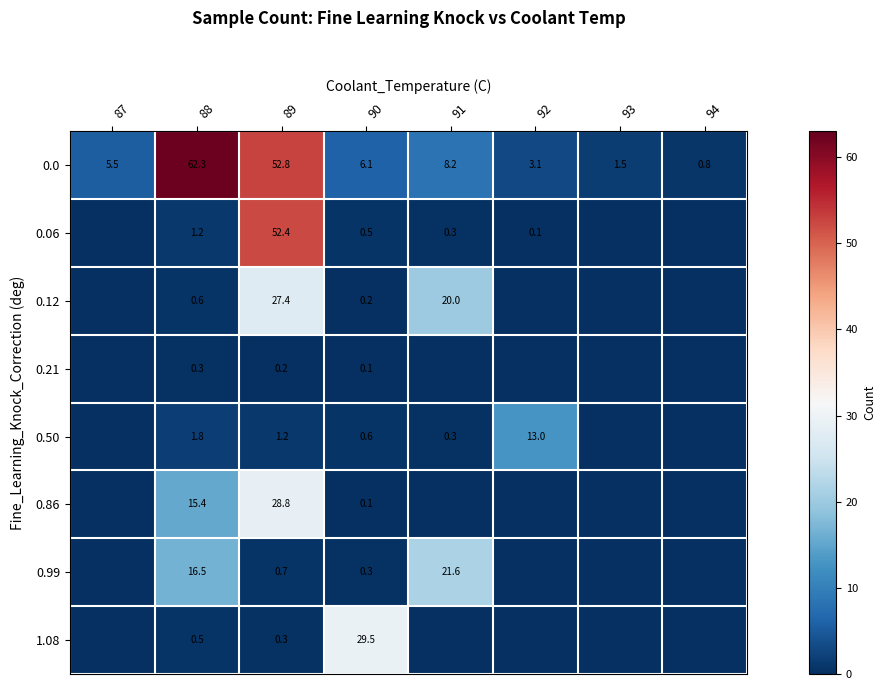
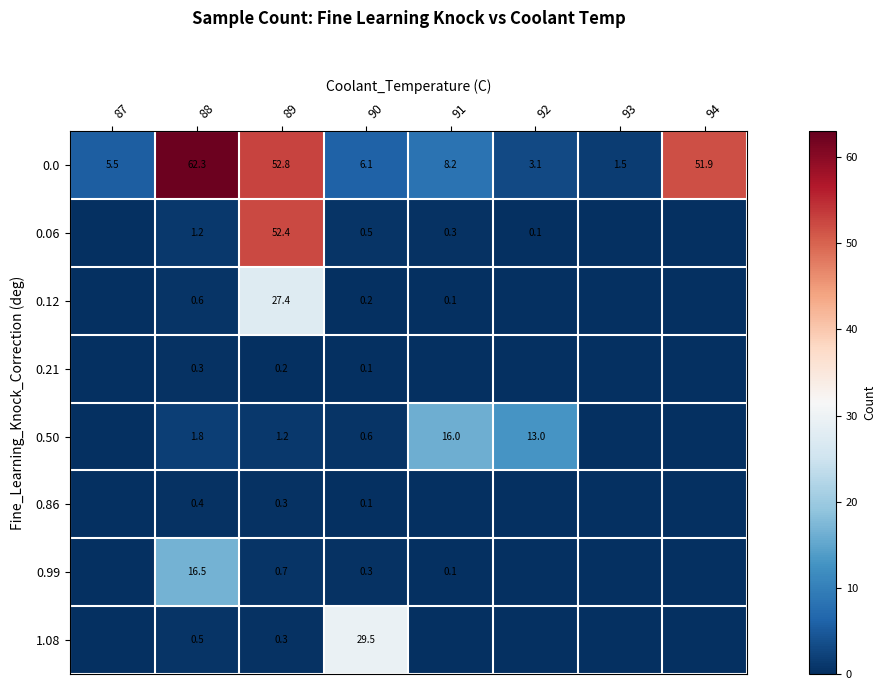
  {
    "0.0": {
      "87": 5.5,
      "88": 62.3,
      "89": 52.8,
      "90": 6.1,
      "91": 8.2,
      "92": 3.1,
      "93": 1.5,
-     "94": 0.8
+     "94": 51.9
    },
    "0.06": {
      "88": 1.2,
      "89": 52.4,
      "90": 0.5,
      "91": 0.3,
      "92": 0.1
    },
    "0.12": {
      "88": 0.6,
      "89": 27.4,
      "90": 0.2,
-     "91": 20.0
+     "91": 0.1
    },
    "0.21": {
      "88": 0.3,
      "89": 0.2,
      "90": 0.1
    },
    "0.50": {
      "88": 1.8,
      "89": 1.2,
      "90": 0.6,
-     "91": 0.3,
+     "91": 16.0,
      "92": 13.0
    },
    "0.86": {
-     "88": 15.4,
-     "89": 28.8,
+     "88": 0.4,
+     "89": 0.3,
      "90": 0.1
    },
    "0.99": {
      "88": 16.5,
      "89": 0.7,
      "90": 0.3,
-     "91": 21.6
+     "91": 0.1
    },
    "1.08": {
      "88": 0.5,
      "89": 0.3,
      "90": 29.5
    }
  }
